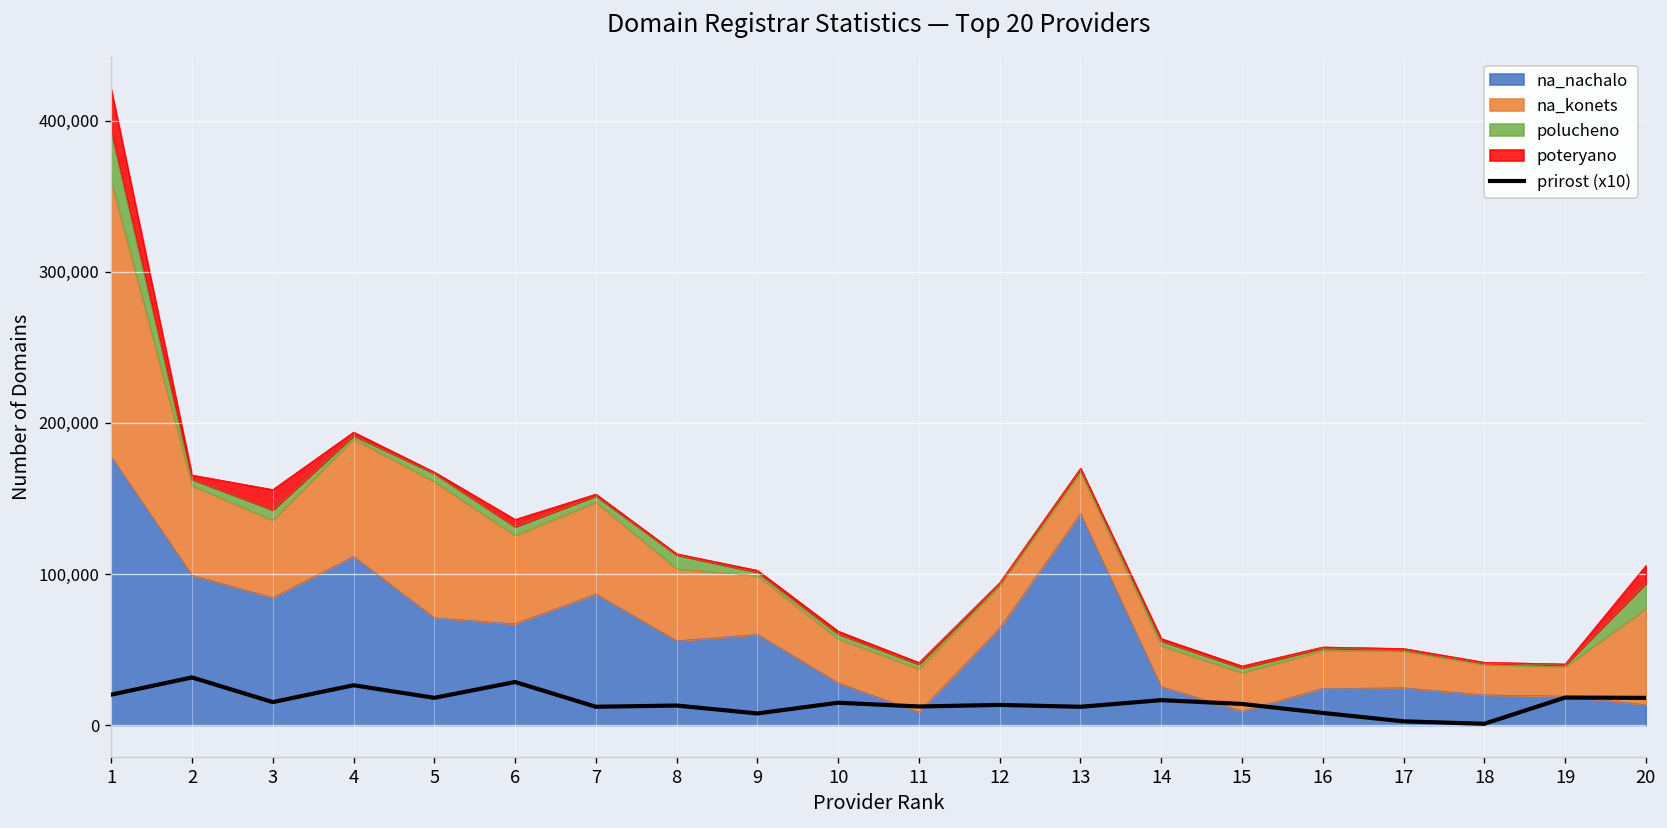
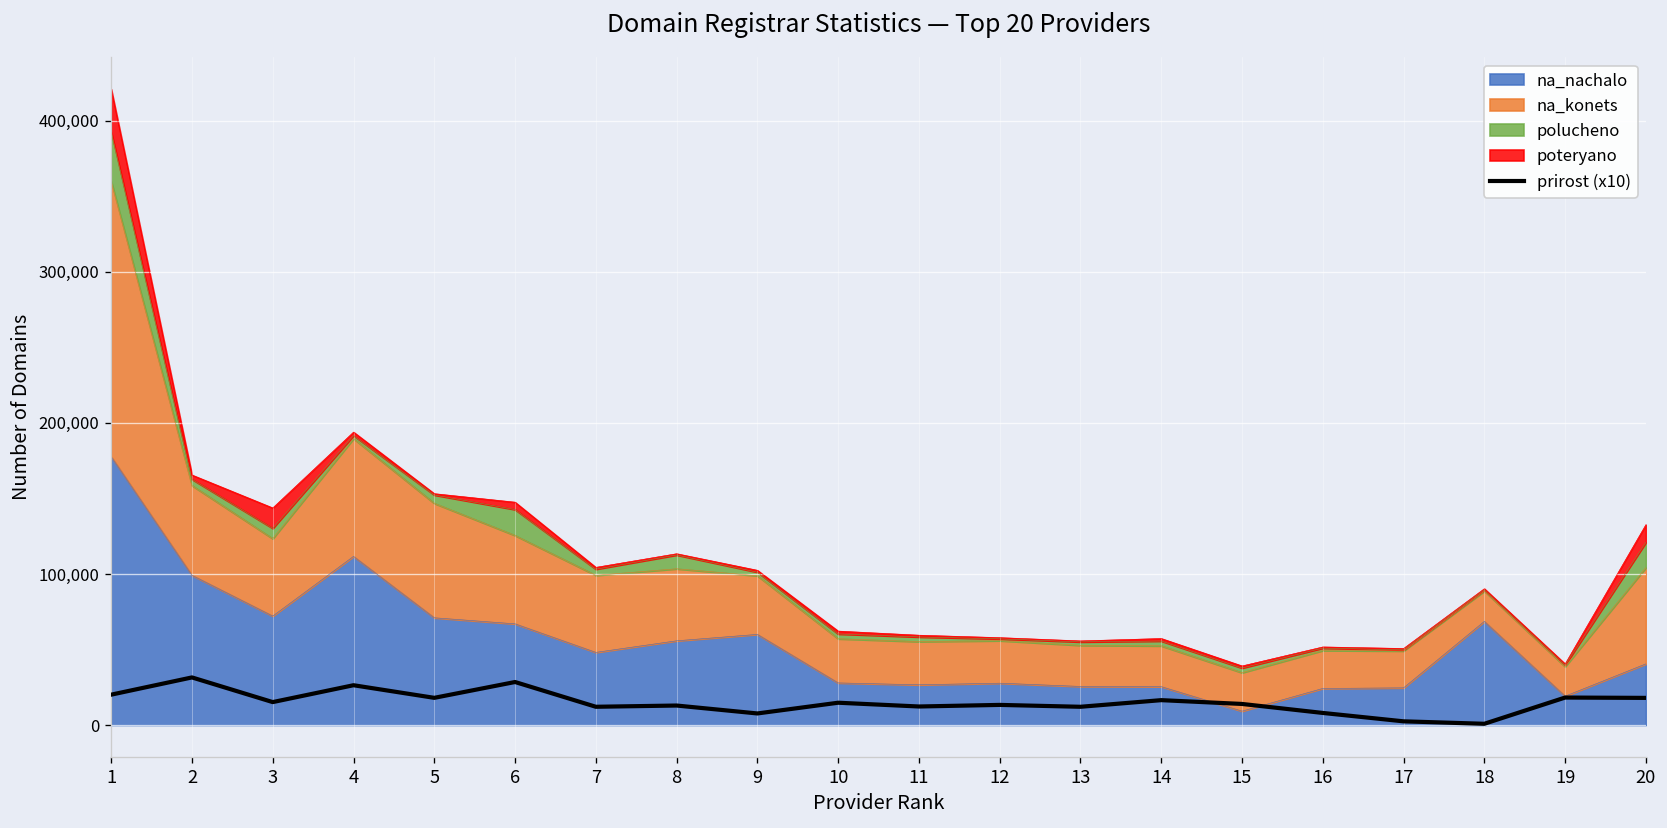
  {
    "na_nachalo": {
      "1": "178,000",
      "2": "99,000",
-     "3": "84,000",
+     "3": "72,000",
      "4": "112,000",
      "5": "71,000",
      "6": "67,000",
-     "7": "87,000",
+     "7": "48,000",
      "8": "56,000",
      "9": "60,000",
      "10": "28,000",
-     "11": "9,000",
-     "12": "64,000",
-     "13": "140,000",
+     "11": "27,000",
+     "12": "28,000",
+     "13": "26,000",
      "14": "25,000",
      "15": "9,000",
      "16": "24,000",
      "17": "25,000",
-     "18": "20,000",
-     "20": "13,000"
+     "18": "69,000",
+     "20": "40,000"
    },
    "na_konets": {
      "1": "182,000",
      "2": "59,000",
      "3": "51,000",
      "4": "78,000",
-     "5": "90,000",
+     "5": "76,000",
      "6": "58,000",
-     "7": "61,000",
+     "7": "51,000",
      "8": "48,000",
      "9": "39,000",
      "10": "29,000",
      "11": "29,000",
      "13": "27,000",
      "14": "27,000",
      "15": "25,000",
      "20": "64,000"
    },
    "polucheno": {
      "1": "33,000",
      "2": "4,000",
      "3": "7,000",
      "4": "2,000",
-     "6": "6,000",
+     "6": "17,000",
      "20": "17,000"
    },
    "poteryano": {
      "1": "28,000",
      "2": "3,000",
      "3": "13,000",
      "4": "2,000",
      "6": "5,000",
      "20": "12,000"
    },
    "prirost (x10)": {
      "1": "20,000",
      "2": "32,000",
      "3": "15,000",
      "4": "26,000",
      "5": "18,000",
      "6": "29,000",
      "7": "12,000",
      "8": "13,000",
      "9": "8,000",
      "10": "15,000",
      "11": "12,000",
      "12": "13,000",
      "13": "12,000",
      "14": "16,000",
      "15": "14,000",
      "16": "8,000",
      "17": "2,000",
      "18": "1,000",
      "20": "18,000"
    }
  }
